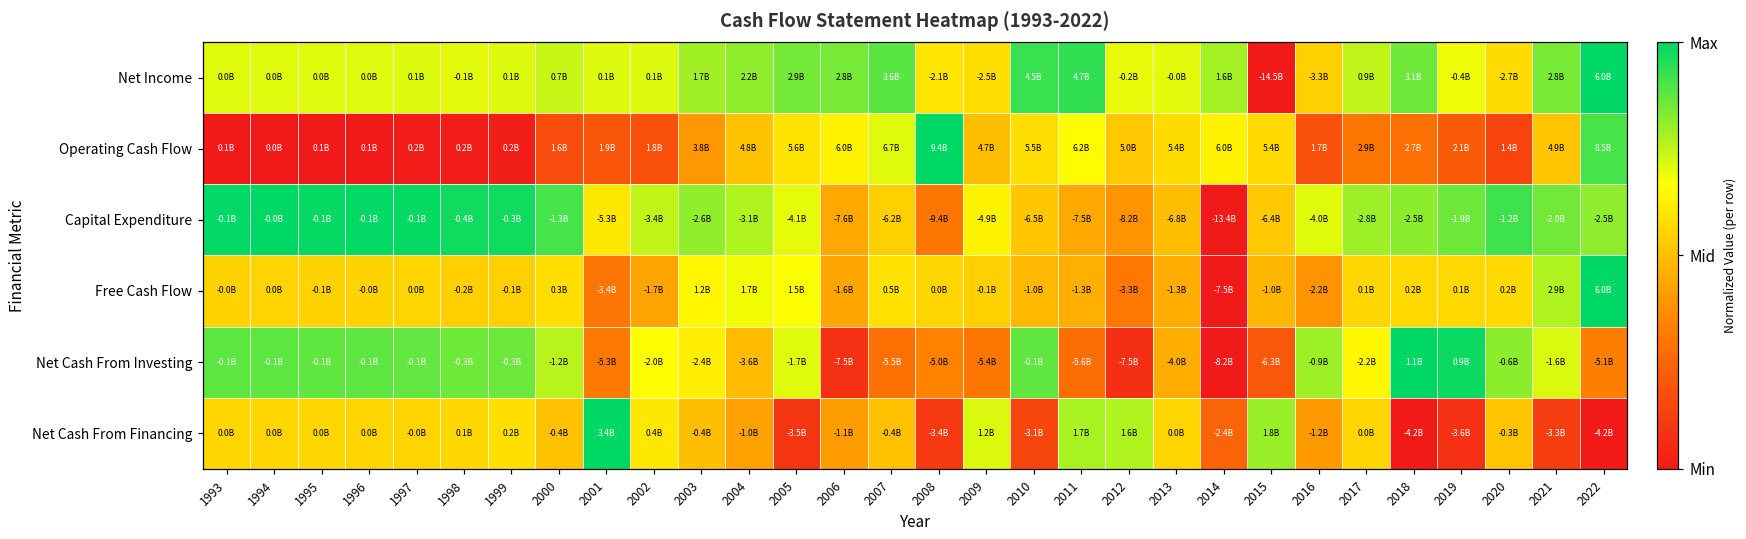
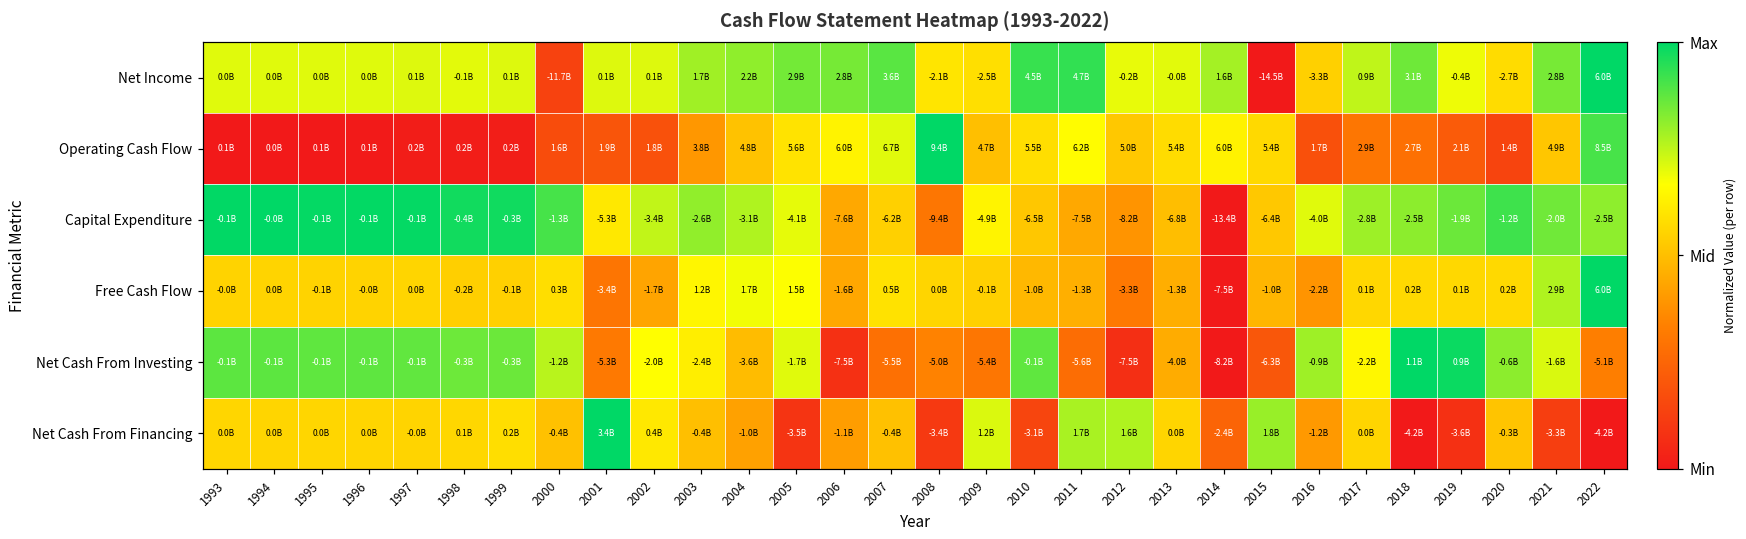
  {
    "Net Income": {
      "1993": "0.0B",
      "1994": "0.0B",
      "1995": "0.0B",
      "1996": "0.0B",
      "1997": "0.1B",
      "1998": "-0.1B",
      "1999": "0.1B",
-     "2000": "0.7B",
+     "2000": "-11.7B",
      "2001": "0.1B",
      "2002": "0.1B",
      "2003": "1.7B",
      "2004": "2.2B",
      "2005": "2.9B",
      "2006": "2.8B",
      "2007": "3.6B",
      "2008": "-2.1B",
      "2009": "-2.5B",
      "2010": "4.5B",
      "2011": "4.7B",
      "2012": "-0.2B",
      "2013": "-0.0B",
      "2014": "1.6B",
      "2015": "-14.5B",
      "2016": "-3.3B",
      "2017": "0.9B",
      "2018": "3.1B",
      "2019": "-0.4B",
      "2020": "-2.7B",
      "2021": "2.8B",
      "2022": "6.0B"
    },
    "Operating Cash Flow": {
      "1993": "0.1B",
      "1994": "0.0B",
      "1995": "0.1B",
      "1996": "0.1B",
      "1997": "0.2B",
      "1998": "0.2B",
      "1999": "0.2B",
      "2000": "1.6B",
      "2001": "1.9B",
      "2002": "1.8B",
      "2003": "3.8B",
      "2004": "4.8B",
      "2005": "5.6B",
      "2006": "6.0B",
      "2007": "6.7B",
      "2008": "9.4B",
      "2009": "4.7B",
      "2010": "5.5B",
      "2011": "6.2B",
      "2012": "5.0B",
      "2013": "5.4B",
      "2014": "6.0B",
      "2015": "5.4B",
      "2016": "1.7B",
      "2017": "2.9B",
      "2018": "2.7B",
      "2019": "2.1B",
      "2020": "1.4B",
      "2021": "4.9B",
      "2022": "8.5B"
    },
    "Capital Expenditure": {
      "1993": "-0.1B",
      "1994": "-0.0B",
      "1995": "-0.1B",
      "1996": "-0.1B",
      "1997": "-0.1B",
      "1998": "-0.4B",
      "1999": "-0.3B",
      "2000": "-1.3B",
      "2001": "-5.3B",
      "2002": "-3.4B",
      "2003": "-2.6B",
      "2004": "-3.1B",
      "2005": "-4.1B",
      "2006": "-7.6B",
      "2007": "-6.2B",
      "2008": "-9.4B",
      "2009": "-4.9B",
      "2010": "-6.5B",
      "2011": "-7.5B",
      "2012": "-8.2B",
      "2013": "-6.8B",
      "2014": "-13.4B",
      "2015": "-6.4B",
      "2016": "-4.0B",
      "2017": "-2.8B",
      "2018": "-2.5B",
      "2019": "-1.9B",
      "2020": "-1.2B",
      "2021": "-2.0B",
      "2022": "-2.5B"
    },
    "Free Cash Flow": {
      "1993": "-0.0B",
      "1994": "0.0B",
      "1995": "-0.1B",
      "1996": "-0.0B",
      "1997": "0.0B",
      "1998": "-0.2B",
      "1999": "-0.1B",
      "2000": "0.3B",
      "2001": "-3.4B",
      "2002": "-1.7B",
      "2003": "1.2B",
      "2004": "1.7B",
      "2005": "1.5B",
      "2006": "-1.6B",
      "2007": "0.5B",
      "2008": "0.0B",
      "2009": "-0.1B",
      "2010": "-1.0B",
      "2011": "-1.3B",
      "2012": "-3.3B",
      "2013": "-1.3B",
      "2014": "-7.5B",
      "2015": "-1.0B",
      "2016": "-2.2B",
      "2017": "0.1B",
      "2018": "0.2B",
      "2019": "0.1B",
      "2020": "0.2B",
      "2021": "2.9B",
      "2022": "6.0B"
    },
    "Net Cash From Investing": {
      "1993": "-0.1B",
      "1994": "-0.1B",
      "1995": "-0.1B",
      "1996": "-0.1B",
      "1997": "-0.1B",
      "1998": "-0.3B",
      "1999": "-0.3B",
      "2000": "-1.2B",
      "2001": "-5.3B",
      "2002": "-2.0B",
      "2003": "-2.4B",
      "2004": "-3.6B",
      "2005": "-1.7B",
      "2006": "-7.5B",
      "2007": "-5.5B",
      "2008": "-5.0B",
      "2009": "-5.4B",
      "2010": "-0.1B",
      "2011": "-5.6B",
      "2012": "-7.5B",
      "2013": "-4.0B",
      "2014": "-8.2B",
      "2015": "-6.3B",
      "2016": "-0.9B",
      "2017": "-2.2B",
      "2018": "1.1B",
      "2019": "0.9B",
      "2020": "-0.6B",
      "2021": "-1.6B",
      "2022": "-5.1B"
    },
    "Net Cash From Financing": {
      "1993": "0.0B",
      "1994": "0.0B",
      "1995": "0.0B",
      "1996": "0.0B",
      "1997": "-0.0B",
      "1998": "0.1B",
      "1999": "0.2B",
      "2000": "-0.4B",
      "2001": "3.4B",
      "2002": "0.4B",
      "2003": "-0.4B",
      "2004": "-1.0B",
      "2005": "-3.5B",
      "2006": "-1.1B",
      "2007": "-0.4B",
      "2008": "-3.4B",
      "2009": "1.2B",
      "2010": "-3.1B",
      "2011": "1.7B",
      "2012": "1.6B",
      "2013": "0.0B",
      "2014": "-2.4B",
      "2015": "1.8B",
      "2016": "-1.2B",
      "2017": "0.0B",
      "2018": "-4.2B",
      "2019": "-3.6B",
      "2020": "-0.3B",
      "2021": "-3.3B",
      "2022": "-4.2B"
    }
  }
